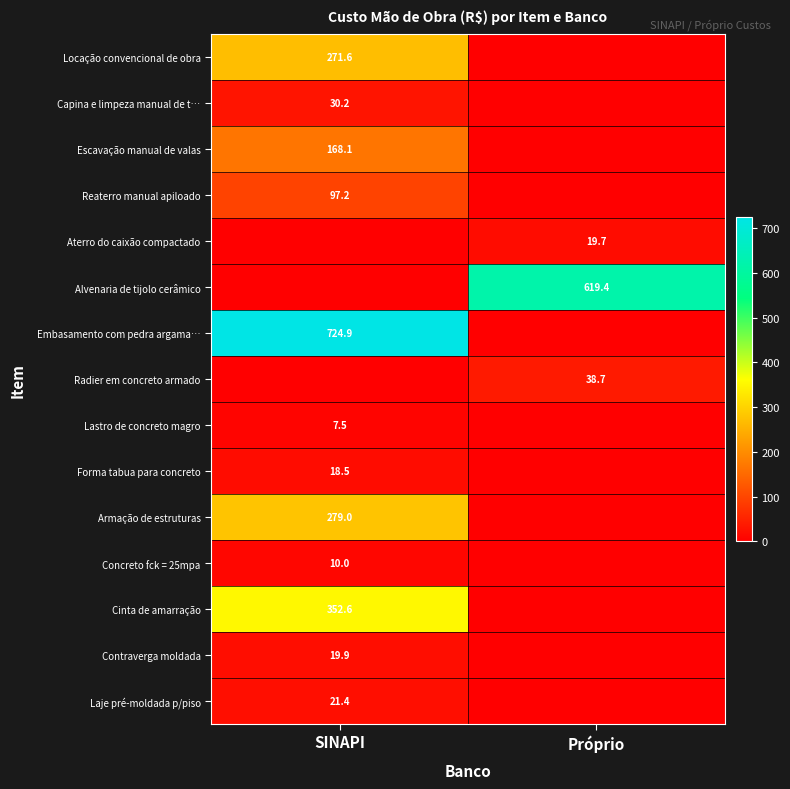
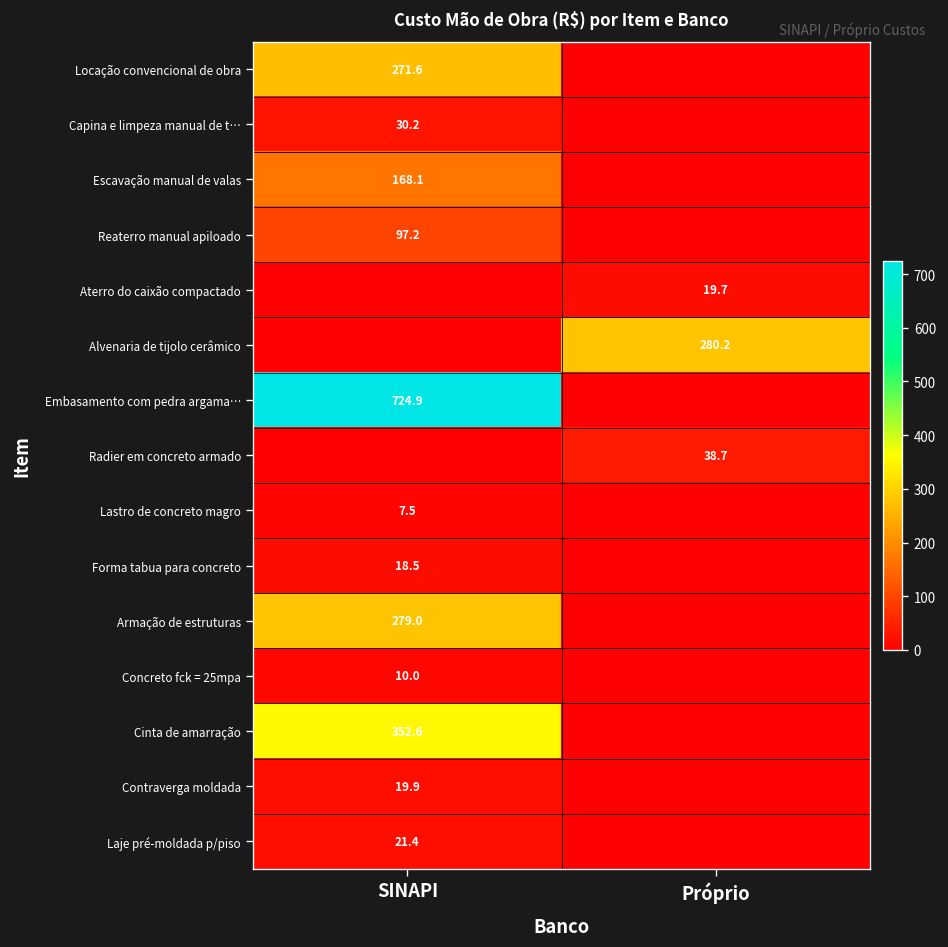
  {
    "Locação convencional de obra": {
      "SINAPI": 271.6
    },
    "Capina e limpeza manual de t…": {
      "SINAPI": 30.2
    },
    "Escavação manual de valas": {
      "SINAPI": 168.1
    },
    "Reaterro manual apiloado": {
      "SINAPI": 97.2
    },
    "Aterro do caixão compactado": {
      "Próprio": 19.7
    },
    "Alvenaria de tijolo cerâmico": {
-     "Próprio": 619.4
+     "Próprio": 280.2
    },
    "Embasamento com pedra argama…": {
      "SINAPI": 724.9
    },
    "Radier em concreto armado": {
      "Próprio": 38.7
    },
    "Lastro de concreto magro": {
      "SINAPI": 7.5
    },
    "Forma tabua para concreto": {
      "SINAPI": 18.5
    },
    "Armação de estruturas": {
      "SINAPI": 279.0
    },
    "Concreto fck = 25mpa": {
      "SINAPI": 10.0
    },
    "Cinta de amarração": {
      "SINAPI": 352.6
    },
    "Contraverga moldada": {
      "SINAPI": 19.9
    },
    "Laje pré-moldada p/piso": {
      "SINAPI": 21.4
    }
  }
